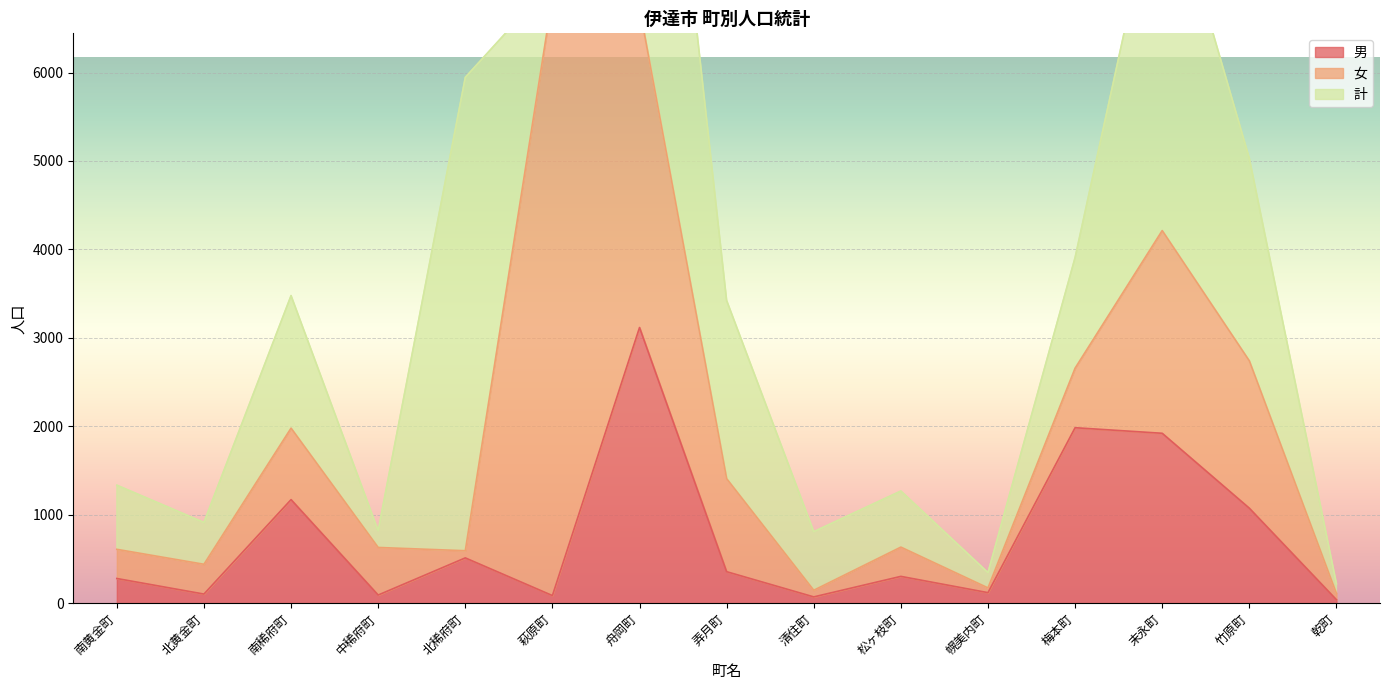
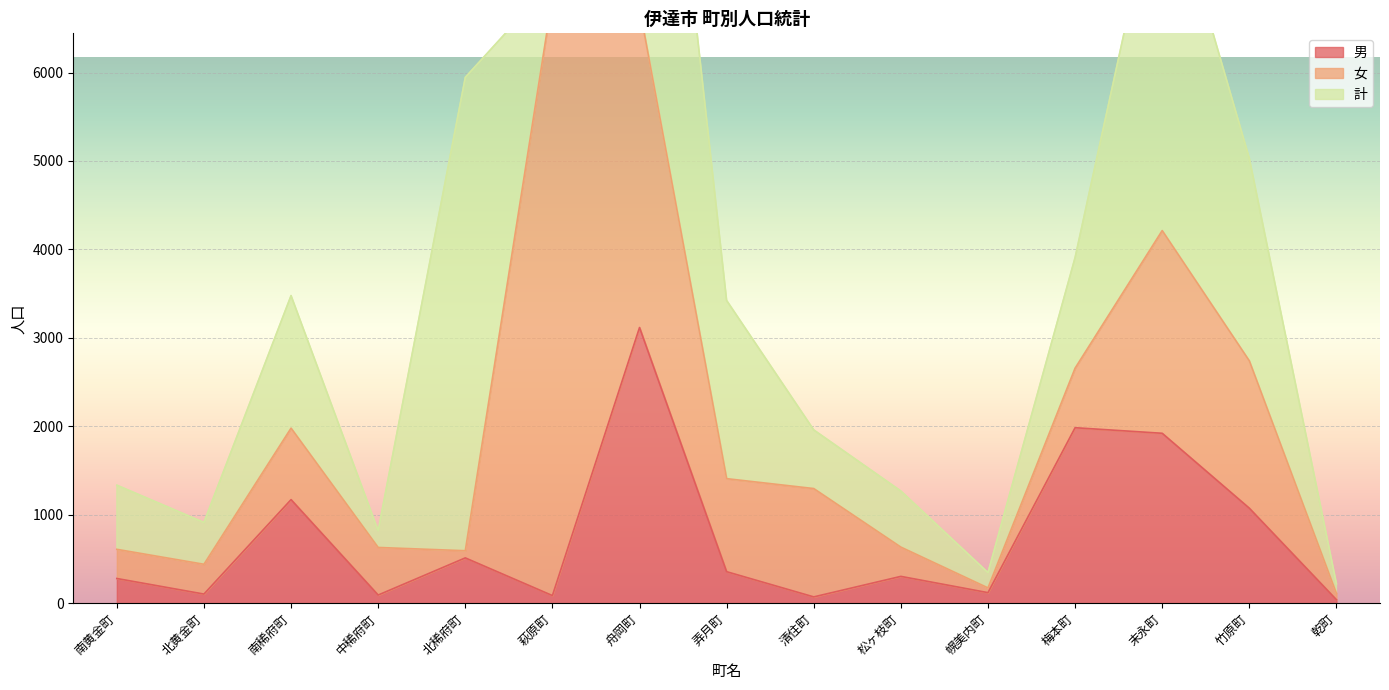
  {
    "男": {
      "南黄金町": 300,
      "北黄金町": 100,
      "南稀府町": 1200,
      "中稀府町": 100,
      "北稀府町": 500,
      "萩原町": 100,
      "舟岡町": 3100,
      "弄月町": 400,
      "清住町": 100,
      "松ヶ枝町": 300,
      "幌美内町": 100,
      "梅本町": 2000,
      "末永町": 1900,
      "竹原町": 1100,
      "乾町": 0
    },
    "女": {
      "南黄金町": 300,
      "北黄金町": 300,
      "南稀府町": 800,
      "中稀府町": 500,
      "北稀府町": 100,
      "弄月町": 1100,
-     "清住町": 100,
+     "清住町": 1200,
      "松ヶ枝町": 300,
      "幌美内町": 100,
      "梅本町": 700,
      "末永町": 2300,
      "竹原町": 1700,
      "乾町": 100
    },
    "計": {
      "南黄金町": 700,
      "北黄金町": 500,
      "南稀府町": 1500,
      "中稀府町": 200,
      "北稀府町": 5400,
      "弄月町": 2000,
      "清住町": 700,
      "松ヶ枝町": 600,
      "幌美内町": 200,
      "梅本町": 1300,
      "竹原町": 2300,
      "乾町": 100
    }
  }
